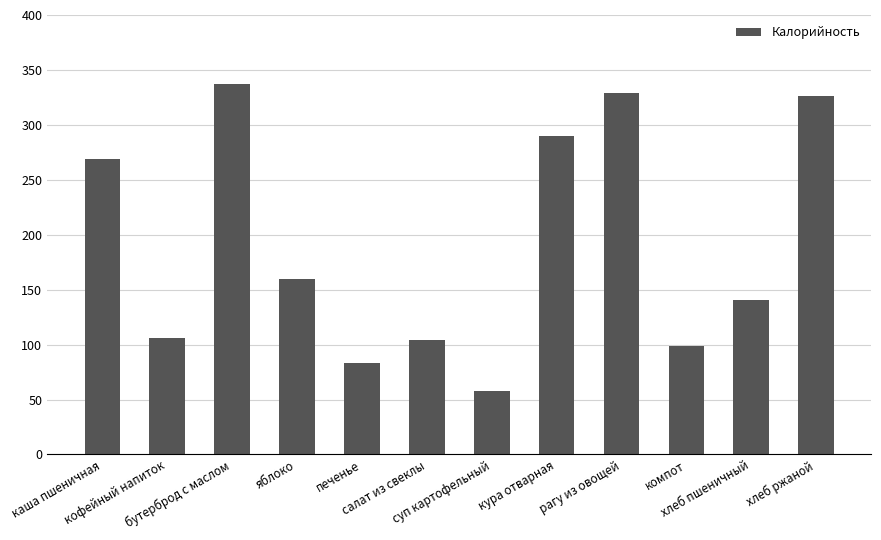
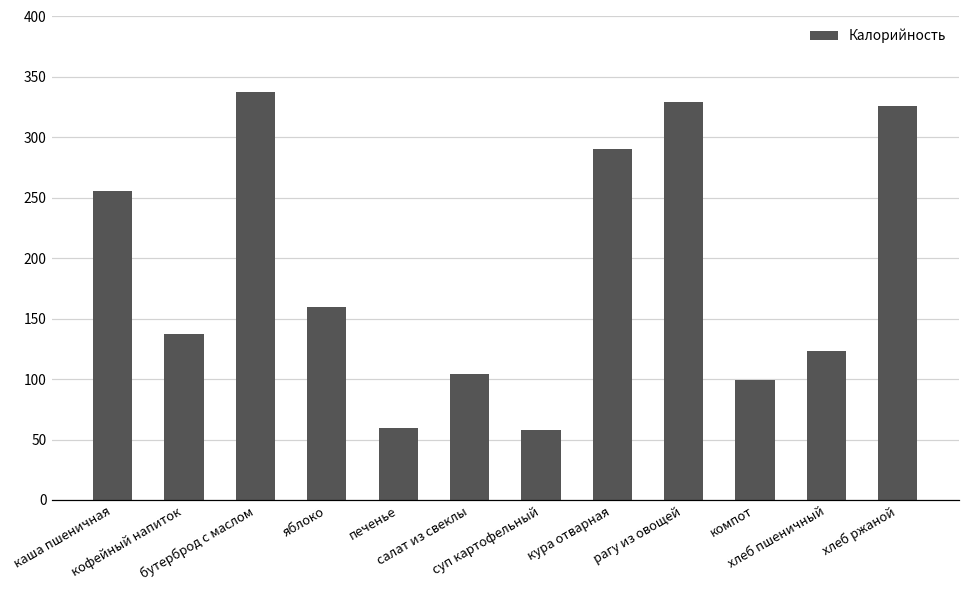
  {
-   "каша пшеничная": 269,
-   "кофейный напиток": 106,
+   "каша пшеничная": 256,
+   "кофейный напиток": 137,
    "бутерброд с маслом": 338,
    "яблоко": 160,
-   "печенье": 83,
+   "печенье": 60,
    "салат из свеклы": 104,
    "суп картофельный": 58,
    "кура отварная": 290,
    "рагу из овощей": 329,
    "компот": 99,
-   "хлеб пшеничный": 141,
+   "хлеб пшеничный": 123,
    "хлеб ржаной": 326
  }
